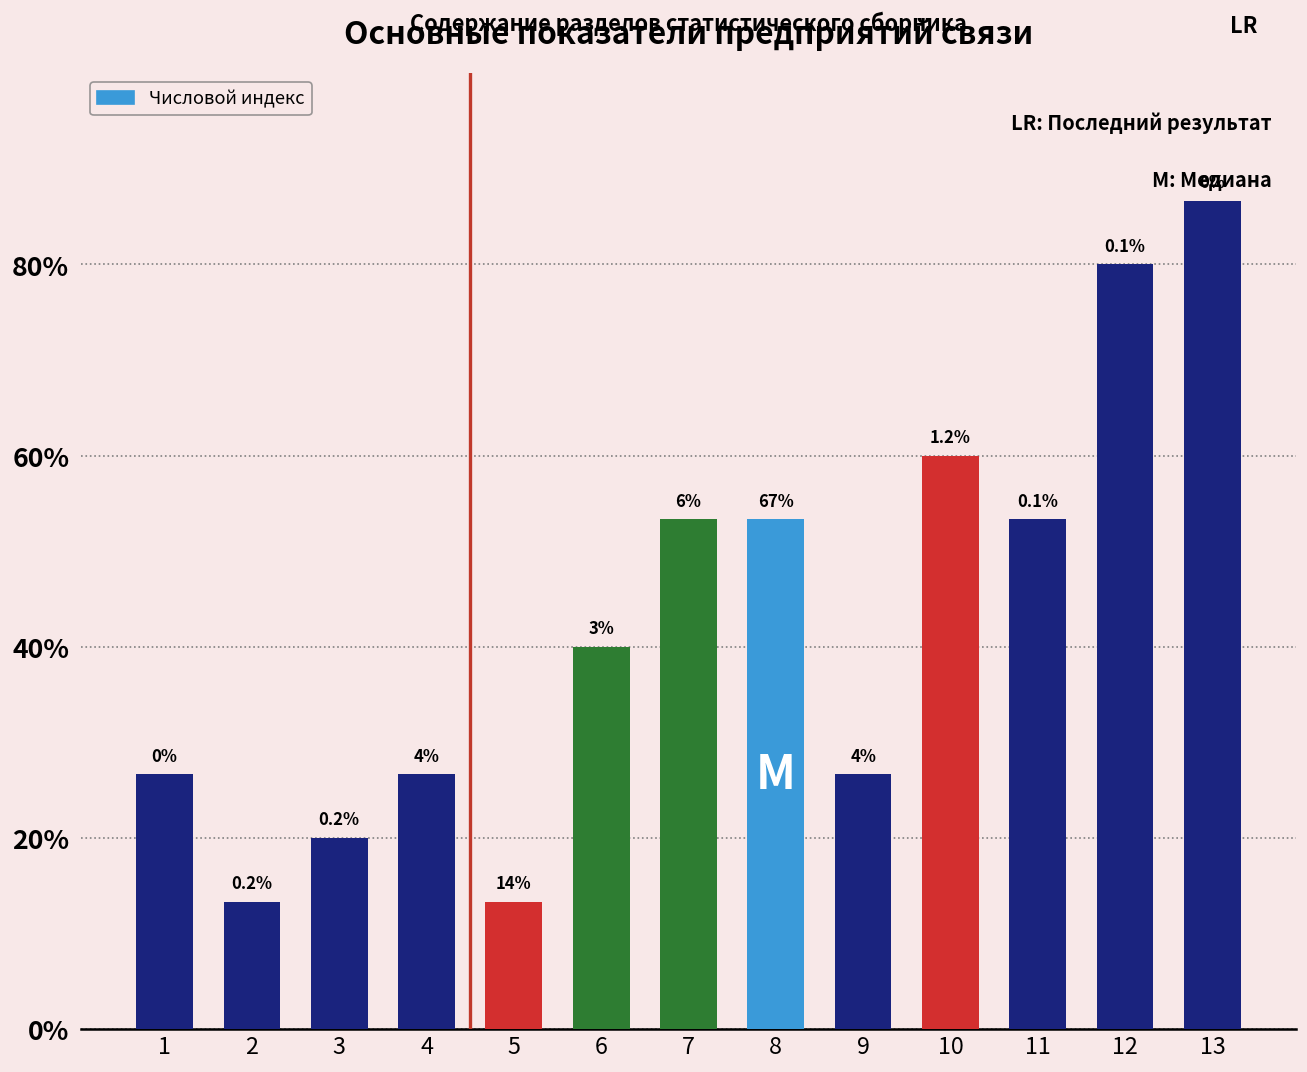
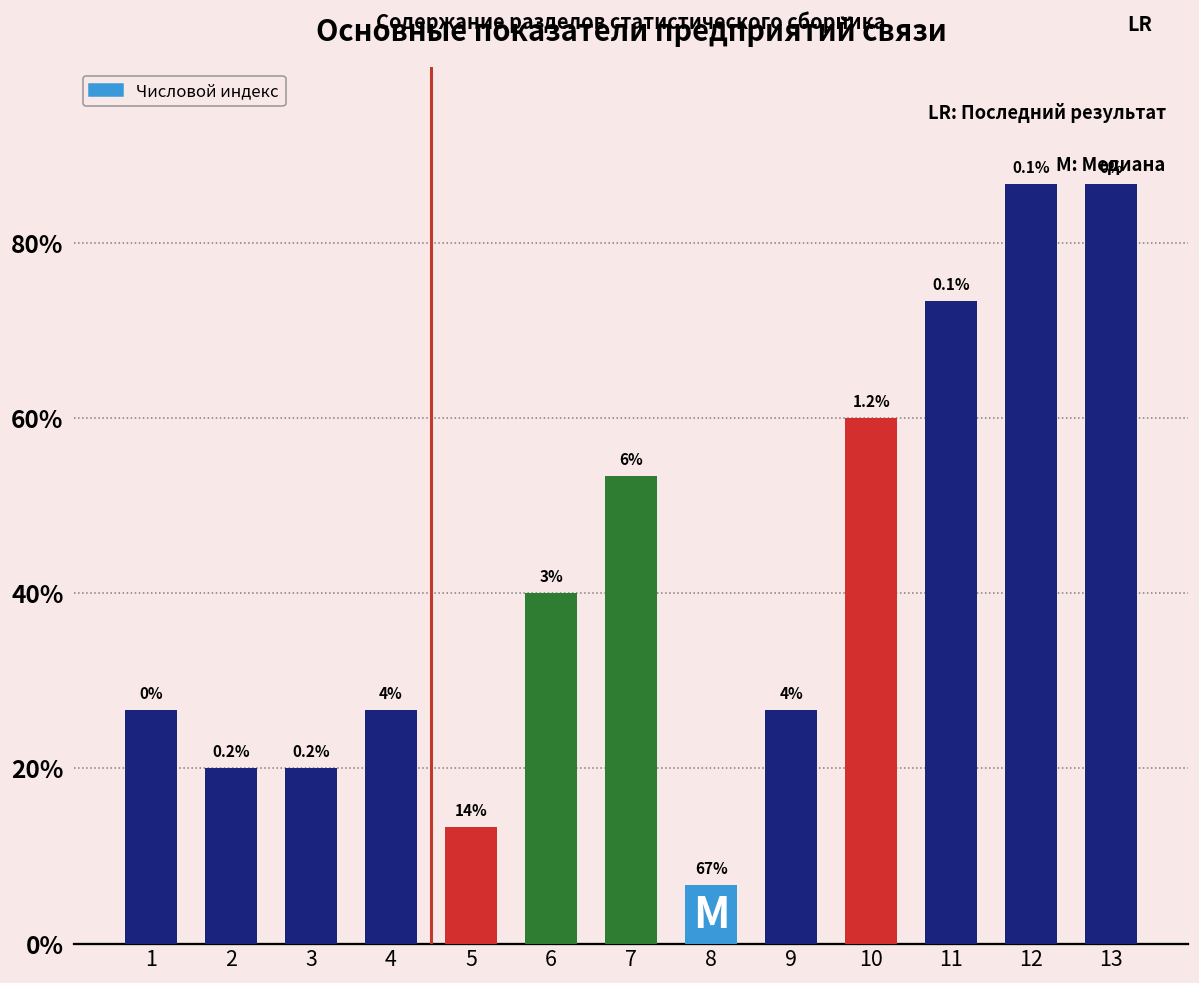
  {
-   "2": "13%",
-   "8": "53%",
-   "11": "53%",
-   "12": "80%"
+   "2": "20%",
+   "8": "7%",
+   "11": "73%",
+   "12": "87%"
  }
